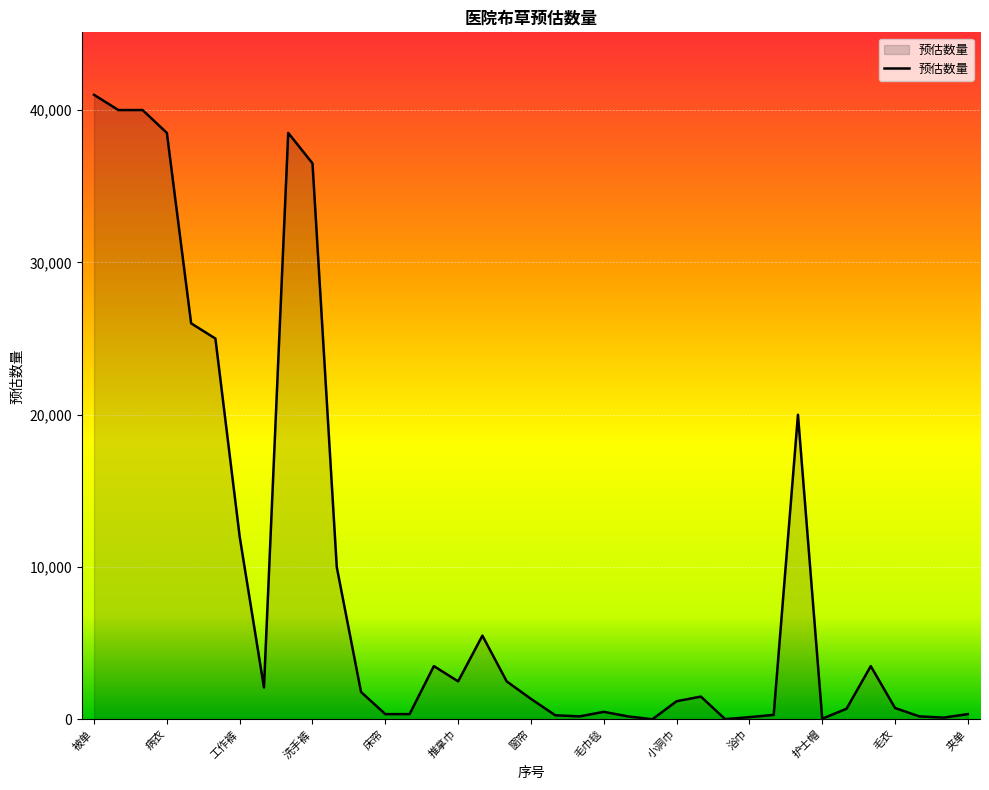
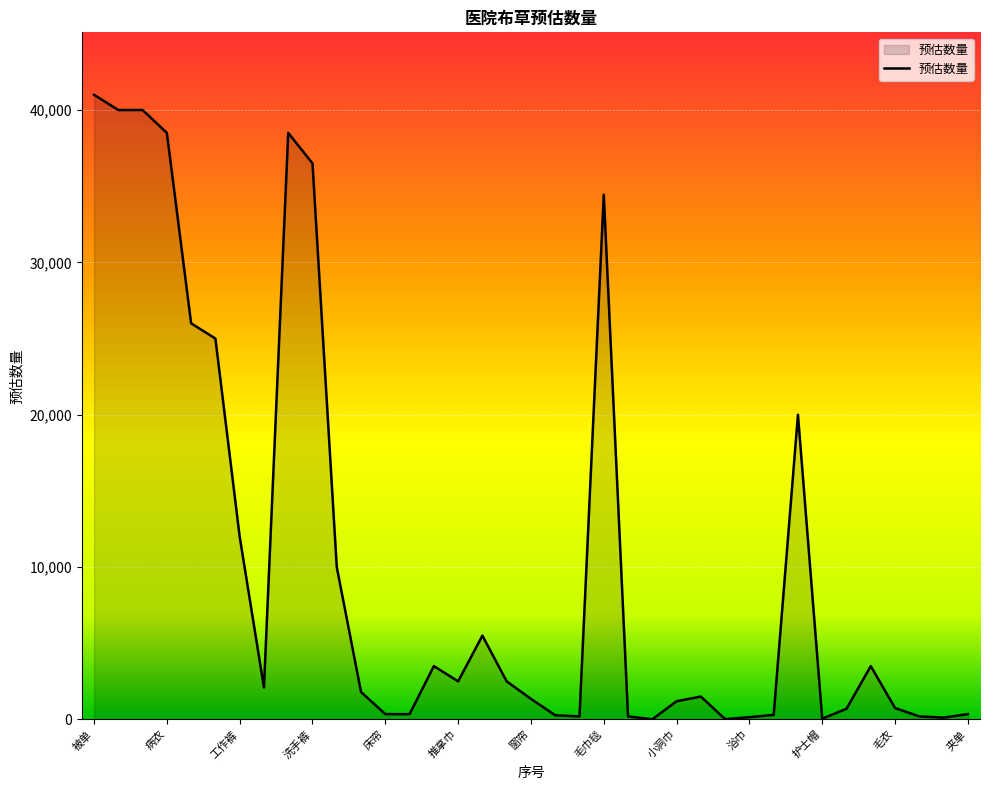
  {
    "被单": "41,000",
    "病衣": "38,500",
    "工作裤": "12,000",
    "洗手裤": "36,500",
    "床帘": "400",
    "推拿巾": "2,500",
    "窗帘": "1,400",
-   "毛巾毯": "500",
+   "毛巾毯": "34,400",
    "小洞巾": "1,200",
    "浴巾": "200",
    "护士帽": "100",
    "毛衣": "800",
    "夹单": "400"
  }
